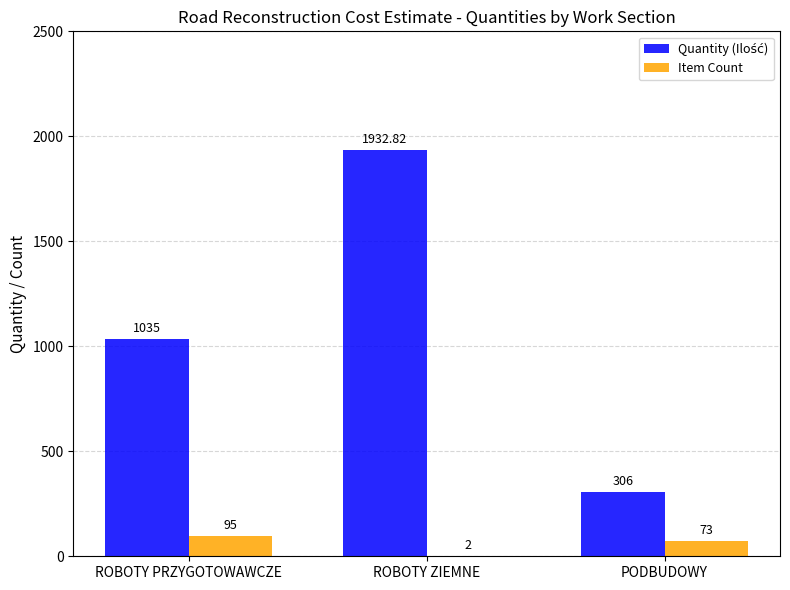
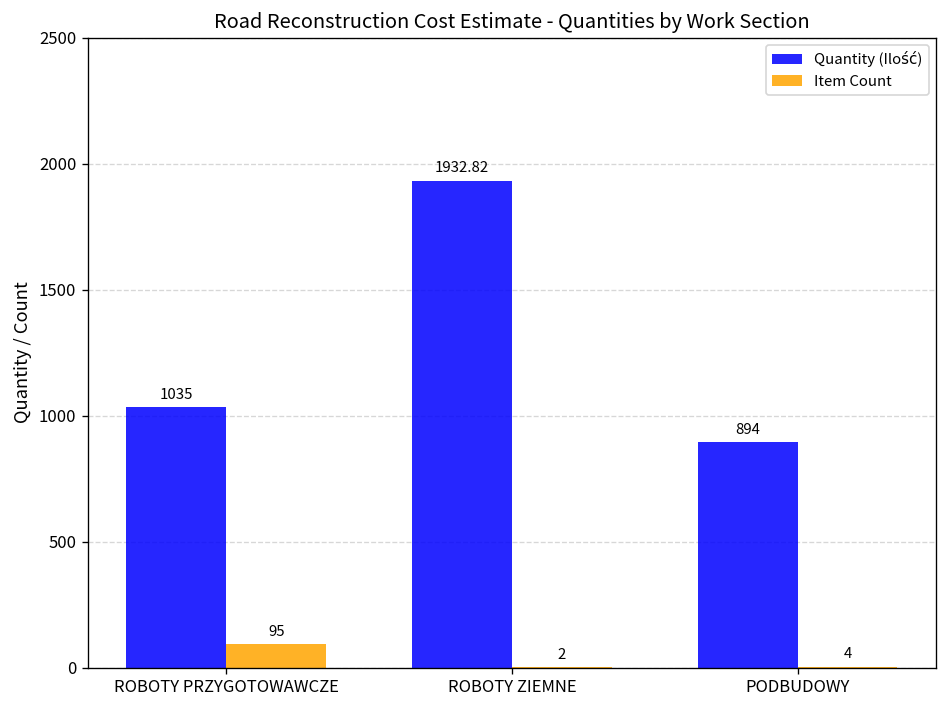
  {
    "Quantity (Ilość)": {
      "ROBOTY PRZYGOTOWAWCZE": 1035,
      "ROBOTY ZIEMNE": 1932.82,
-     "PODBUDOWY": 306
+     "PODBUDOWY": 894
    },
    "Item Count": {
      "ROBOTY PRZYGOTOWAWCZE": 95,
      "ROBOTY ZIEMNE": 2,
-     "PODBUDOWY": 73
+     "PODBUDOWY": 4
    }
  }
